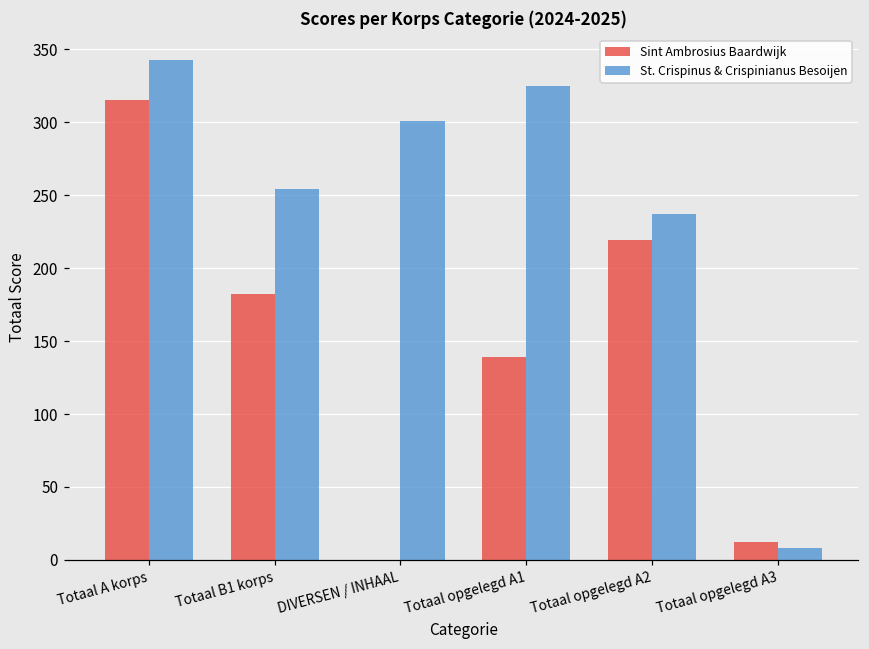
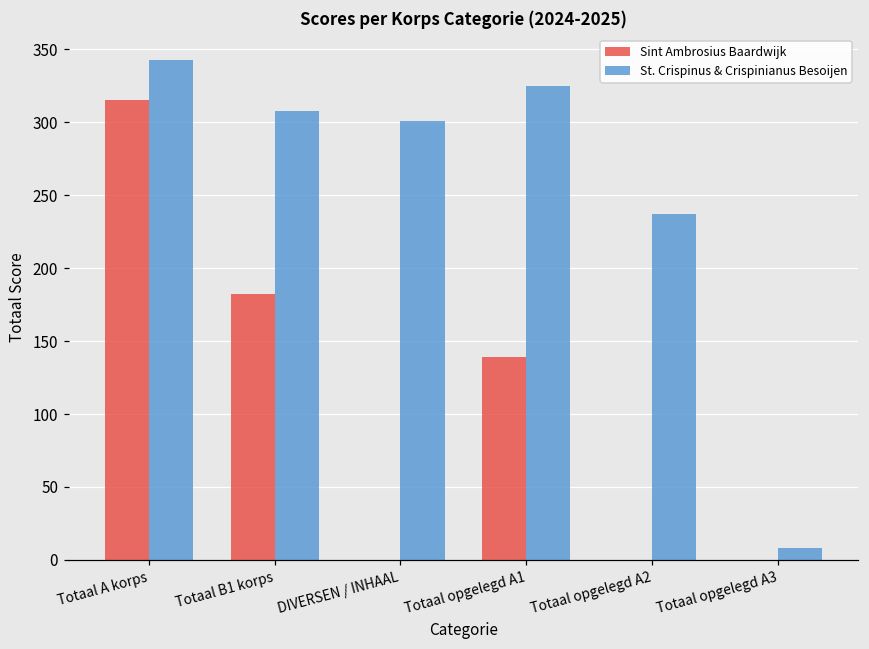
  {
    "Sint Ambrosius Baardwijk": {
      "Totaal A korps": 315,
      "Totaal B1 korps": 182,
      "DIVERSEN / INHAAL": 0,
      "Totaal opgelegd A1": 139,
-     "Totaal opgelegd A2": 219,
-     "Totaal opgelegd A3": 12
+     "Totaal opgelegd A2": 0,
+     "Totaal opgelegd A3": 0
    },
    "St. Crispinus & Crispinianus Besoijen": {
      "Totaal A korps": 343,
-     "Totaal B1 korps": 254,
+     "Totaal B1 korps": 308,
      "DIVERSEN / INHAAL": 301,
      "Totaal opgelegd A1": 325,
      "Totaal opgelegd A2": 237,
      "Totaal opgelegd A3": 8
    }
  }
